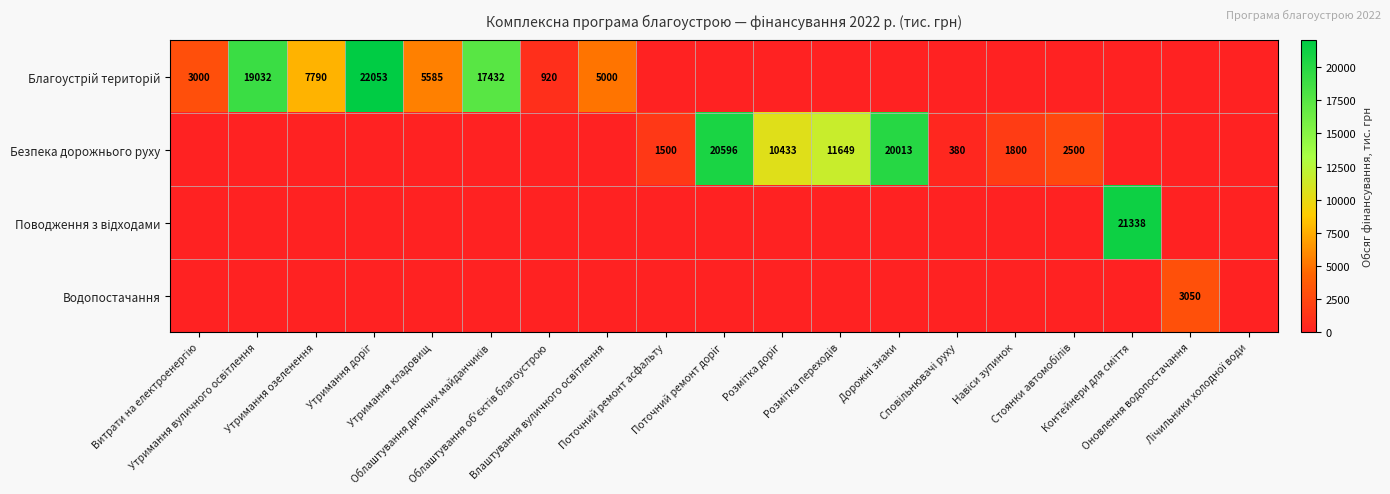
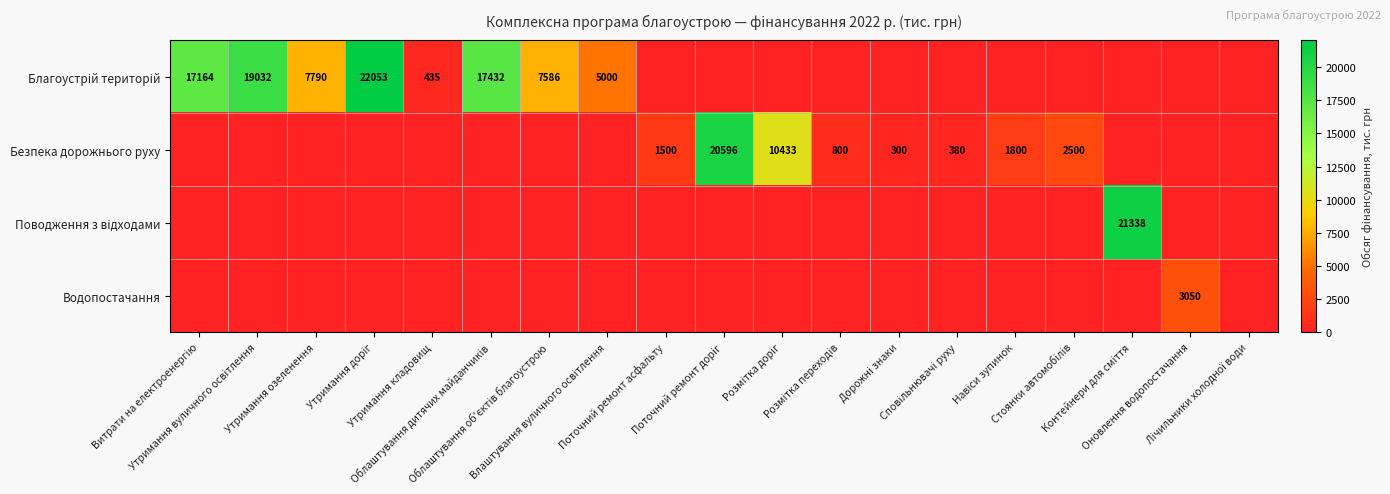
  {
    "Благоустрій територій": {
-     "Витрати на електроенергію": 3000,
+     "Витрати на електроенергію": 17164,
      "Утримання вуличного освітлення": 19032,
      "Утримання озеленення": 7790,
      "Утримання доріг": 22053,
-     "Утримання кладовищ": 5585,
+     "Утримання кладовищ": 435,
      "Облаштування дитячих майданчиків": 17432,
-     "Облаштування об'єктів благоустрою": 920,
+     "Облаштування об'єктів благоустрою": 7586,
      "Влаштування вуличного освітлення": 5000
    },
    "Безпека дорожнього руху": {
      "Поточний ремонт асфальту": 1500,
      "Поточний ремонт доріг": 20596,
      "Розмітка доріг": 10433,
-     "Розмітка переходів": 11649,
-     "Дорожні знаки": 20013,
+     "Розмітка переходів": 800,
+     "Дорожні знаки": 300,
      "Сповільнювачі руху": 380,
      "Навіси зупинок": 1800,
      "Стоянки автомобілів": 2500
    },
    "Поводження з відходами": {
      "Контейнери для сміття": 21338
    },
    "Водопостачання": {
      "Оновлення водопостачання": 3050
    }
  }
